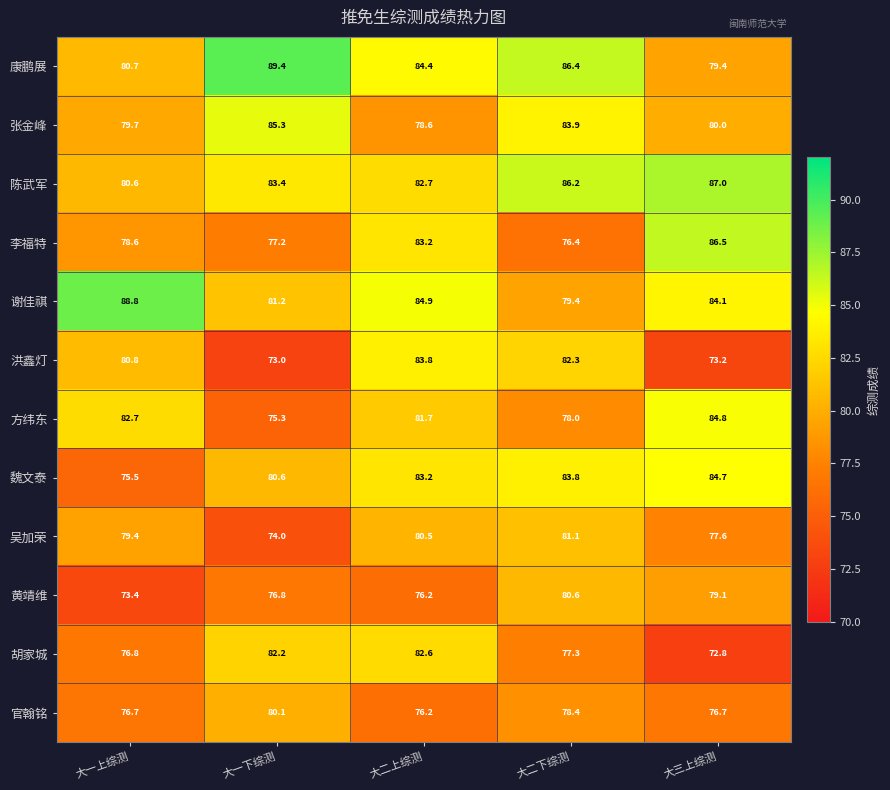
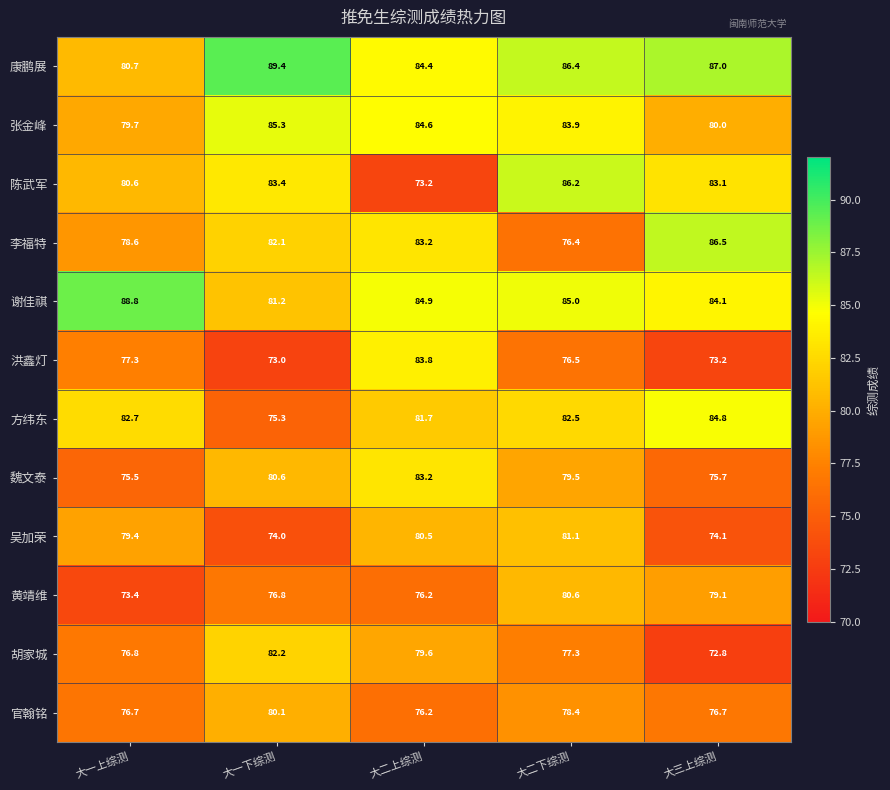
  {
    "康鹏展": {
      "大一上综测": 80.7,
      "大一下综测": 89.4,
      "大二上综测": 84.4,
      "大二下综测": 86.4,
-     "大三上综测": 79.4
+     "大三上综测": 87.0
    },
    "张金峰": {
      "大一上综测": 79.7,
      "大一下综测": 85.3,
-     "大二上综测": 78.6,
+     "大二上综测": 84.6,
      "大二下综测": 83.9,
      "大三上综测": 80.0
    },
    "陈武军": {
      "大一上综测": 80.6,
      "大一下综测": 83.4,
-     "大二上综测": 82.7,
+     "大二上综测": 73.2,
      "大二下综测": 86.2,
-     "大三上综测": 87.0
+     "大三上综测": 83.1
    },
    "李福特": {
      "大一上综测": 78.6,
-     "大一下综测": 77.2,
+     "大一下综测": 82.1,
      "大二上综测": 83.2,
      "大二下综测": 76.4,
      "大三上综测": 86.5
    },
    "谢佳祺": {
      "大一上综测": 88.8,
      "大一下综测": 81.2,
      "大二上综测": 84.9,
-     "大二下综测": 79.4,
+     "大二下综测": 85.0,
      "大三上综测": 84.1
    },
    "洪鑫灯": {
-     "大一上综测": 80.8,
+     "大一上综测": 77.3,
      "大一下综测": 73.0,
      "大二上综测": 83.8,
-     "大二下综测": 82.3,
+     "大二下综测": 76.5,
      "大三上综测": 73.2
    },
    "方纬东": {
      "大一上综测": 82.7,
      "大一下综测": 75.3,
      "大二上综测": 81.7,
-     "大二下综测": 78.0,
+     "大二下综测": 82.5,
      "大三上综测": 84.8
    },
    "魏文泰": {
      "大一上综测": 75.5,
      "大一下综测": 80.6,
      "大二上综测": 83.2,
-     "大二下综测": 83.8,
-     "大三上综测": 84.7
+     "大二下综测": 79.5,
+     "大三上综测": 75.7
    },
    "吴加荣": {
      "大一上综测": 79.4,
      "大一下综测": 74.0,
      "大二上综测": 80.5,
      "大二下综测": 81.1,
-     "大三上综测": 77.6
+     "大三上综测": 74.1
    },
    "黄靖维": {
      "大一上综测": 73.4,
      "大一下综测": 76.8,
      "大二上综测": 76.2,
      "大二下综测": 80.6,
      "大三上综测": 79.1
    },
    "胡家城": {
      "大一上综测": 76.8,
      "大一下综测": 82.2,
-     "大二上综测": 82.6,
+     "大二上综测": 79.6,
      "大二下综测": 77.3,
      "大三上综测": 72.8
    },
    "官翰铭": {
      "大一上综测": 76.7,
      "大一下综测": 80.1,
      "大二上综测": 76.2,
      "大二下综测": 78.4,
      "大三上综测": 76.7
    }
  }
